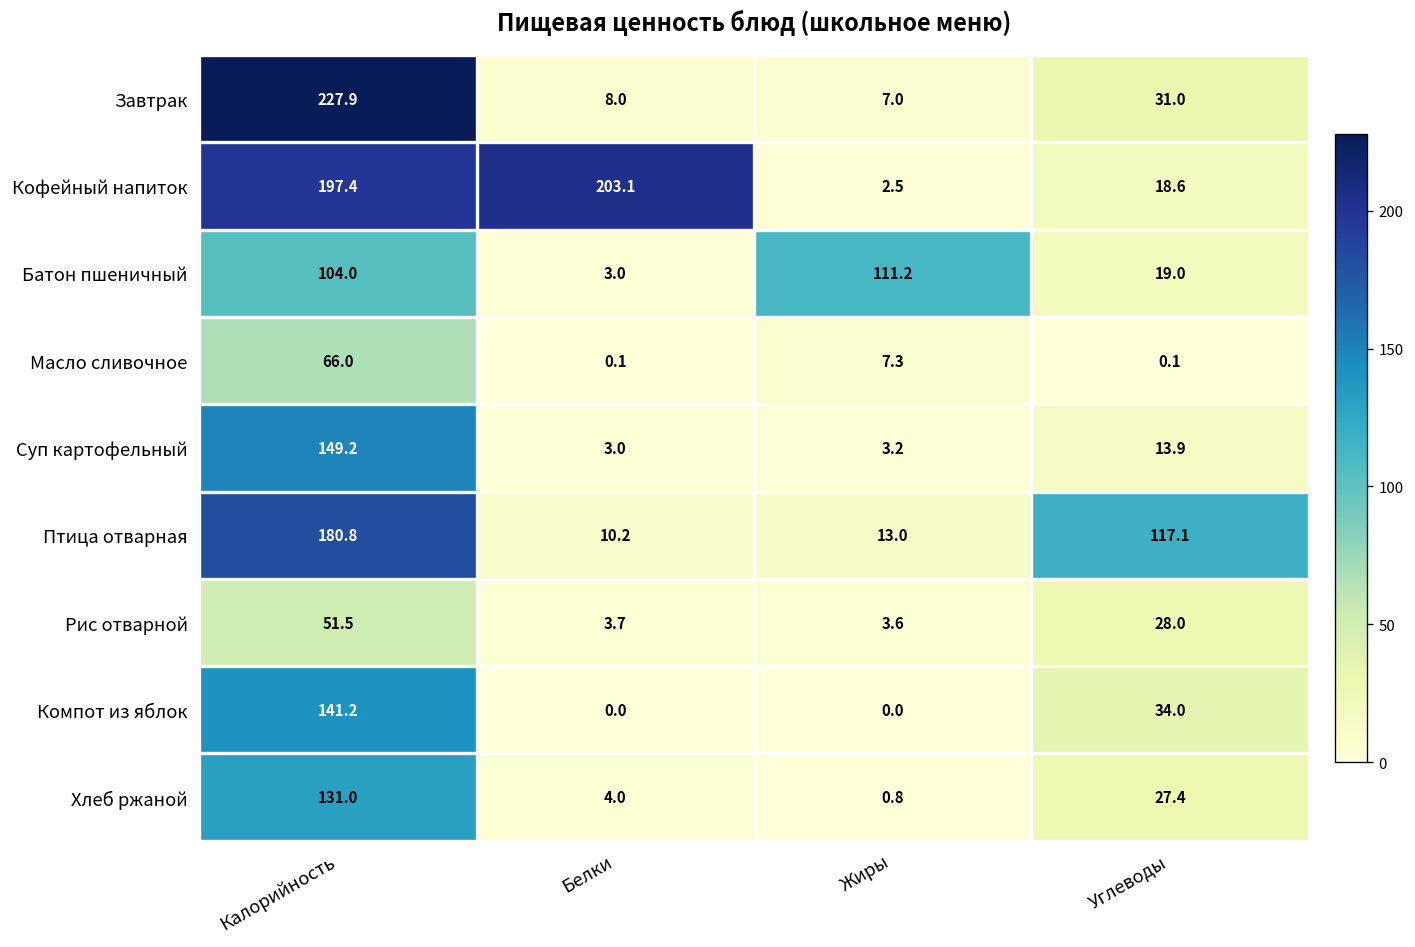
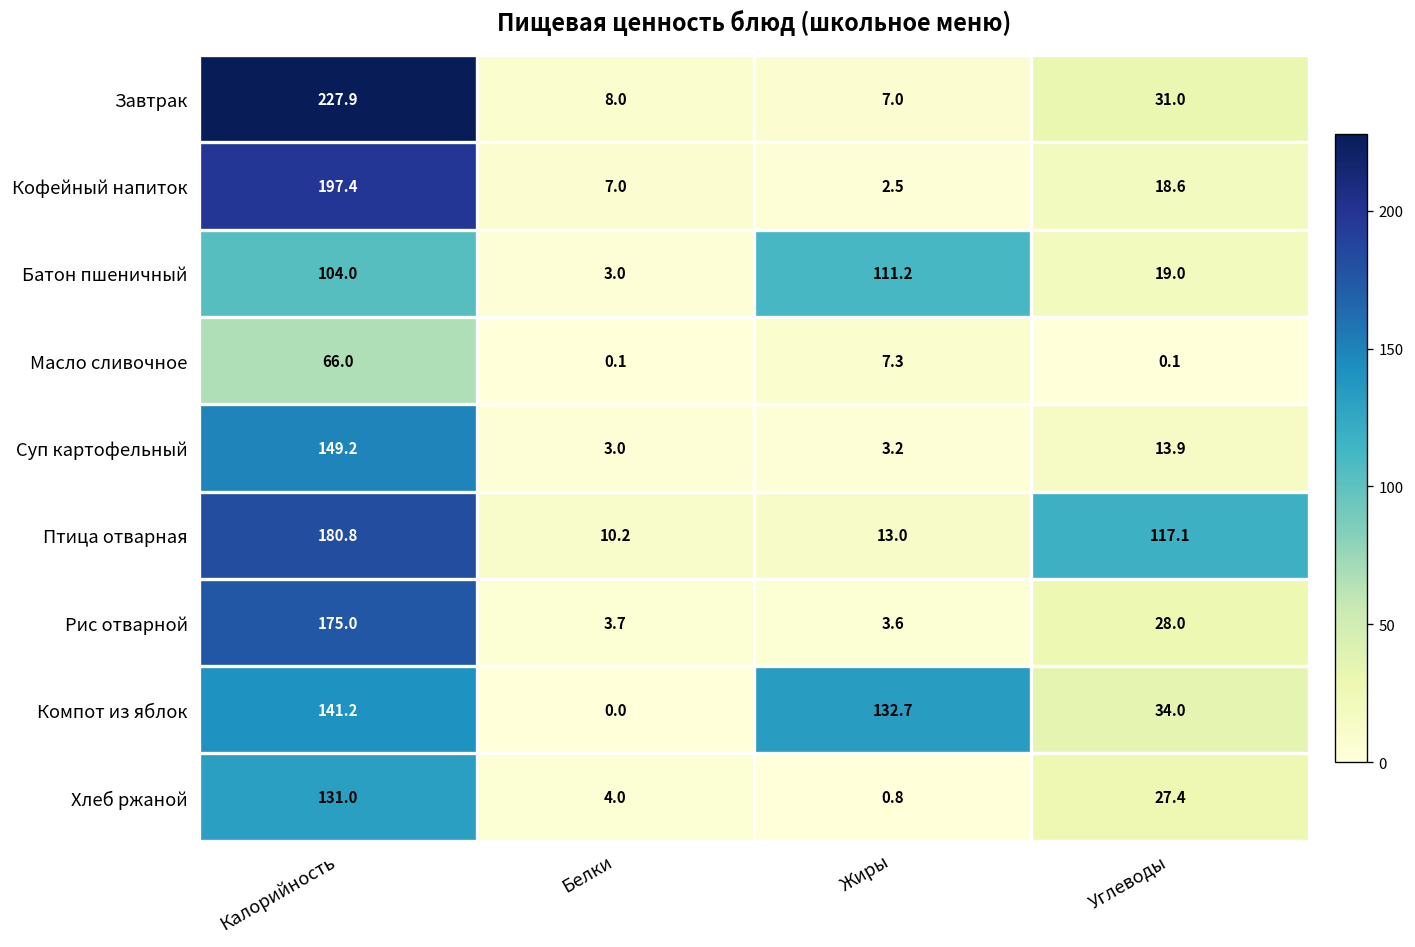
  {
    "Завтрак": {
      "Калорийность": 227.9,
      "Белки": 8.0,
      "Жиры": 7.0,
      "Углеводы": 31.0
    },
    "Кофейный напиток": {
      "Калорийность": 197.4,
-     "Белки": 203.1,
+     "Белки": 7.0,
      "Жиры": 2.5,
      "Углеводы": 18.6
    },
    "Батон пшеничный": {
      "Калорийность": 104.0,
      "Белки": 3.0,
      "Жиры": 111.2,
      "Углеводы": 19.0
    },
    "Масло сливочное": {
      "Калорийность": 66.0,
      "Белки": 0.1,
      "Жиры": 7.3,
      "Углеводы": 0.1
    },
    "Суп картофельный": {
      "Калорийность": 149.2,
      "Белки": 3.0,
      "Жиры": 3.2,
      "Углеводы": 13.9
    },
    "Птица отварная": {
      "Калорийность": 180.8,
      "Белки": 10.2,
      "Жиры": 13.0,
      "Углеводы": 117.1
    },
    "Рис отварной": {
-     "Калорийность": 51.5,
+     "Калорийность": 175.0,
      "Белки": 3.7,
      "Жиры": 3.6,
      "Углеводы": 28.0
    },
    "Компот из яблок": {
      "Калорийность": 141.2,
      "Белки": 0.0,
-     "Жиры": 0.0,
+     "Жиры": 132.7,
      "Углеводы": 34.0
    },
    "Хлеб ржаной": {
      "Калорийность": 131.0,
      "Белки": 4.0,
      "Жиры": 0.8,
      "Углеводы": 27.4
    }
  }
